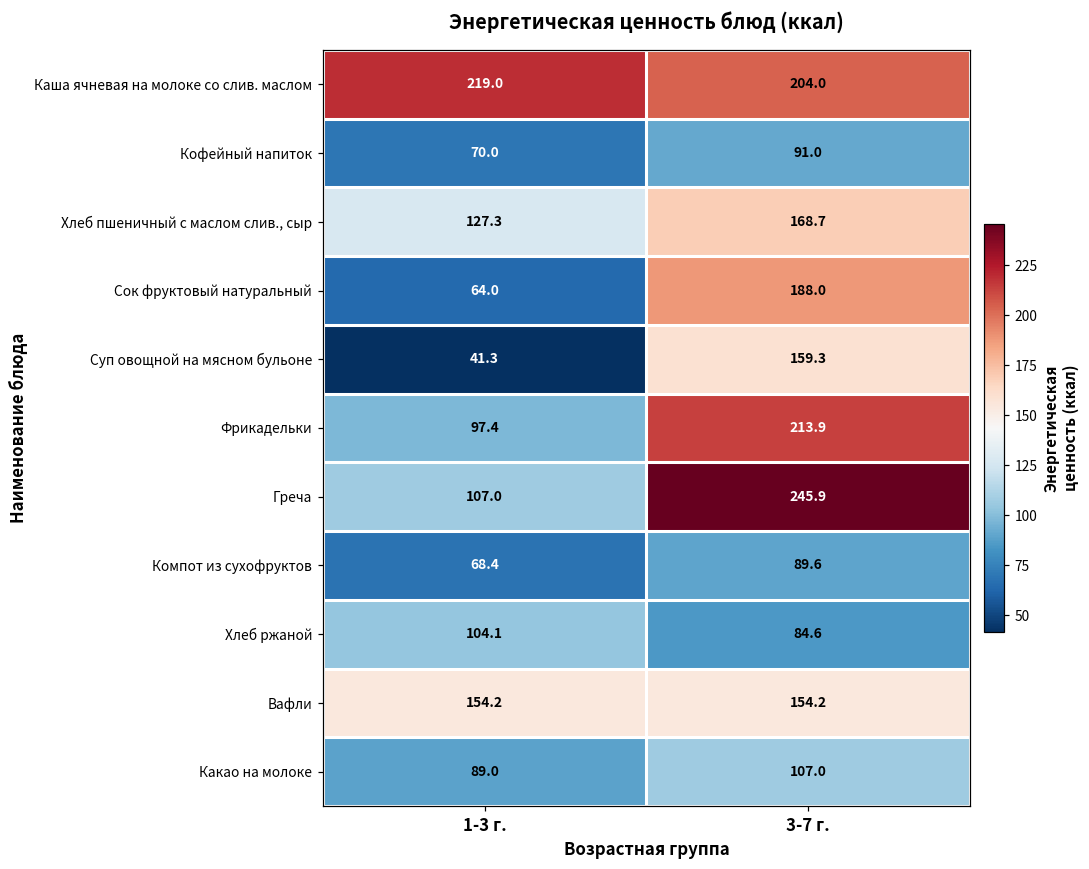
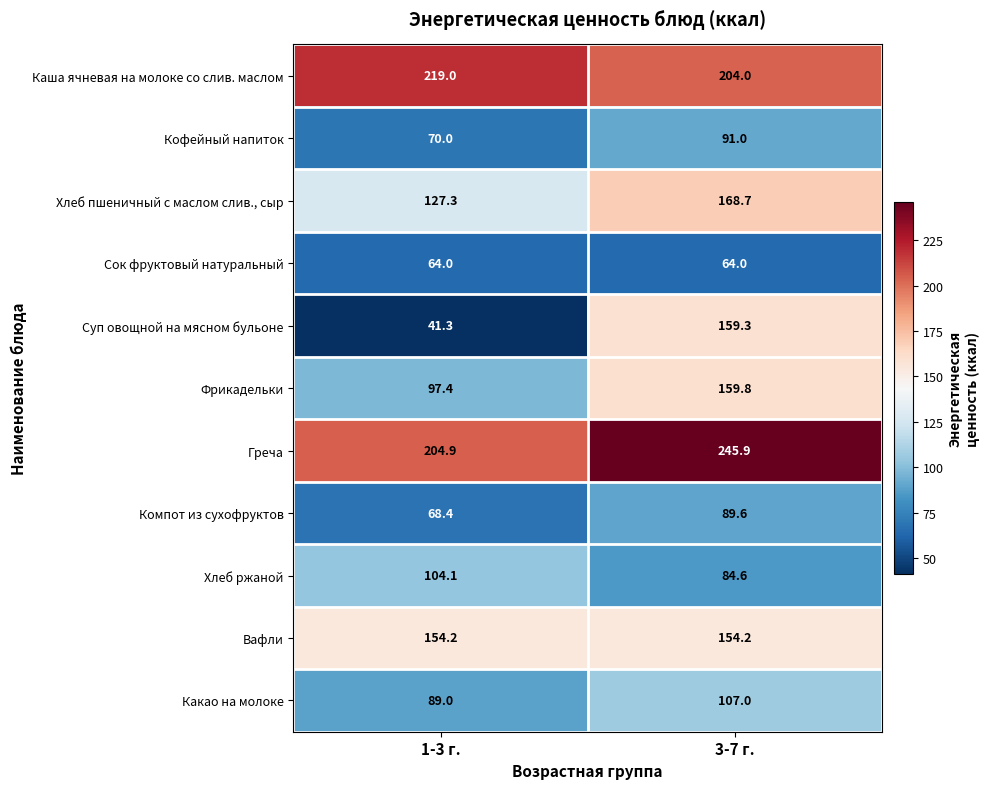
  {
    "Каша ячневая на молоке со слив. маслом": {
      "1-3 г.": 219.0,
      "3-7 г.": 204.0
    },
    "Кофейный напиток": {
      "1-3 г.": 70.0,
      "3-7 г.": 91.0
    },
    "Хлеб пшеничный с маслом слив., сыр": {
      "1-3 г.": 127.3,
      "3-7 г.": 168.7
    },
    "Сок фруктовый натуральный": {
      "1-3 г.": 64.0,
-     "3-7 г.": 188.0
+     "3-7 г.": 64.0
    },
    "Суп овощной на мясном бульоне": {
      "1-3 г.": 41.3,
      "3-7 г.": 159.3
    },
    "Фрикадельки": {
      "1-3 г.": 97.4,
-     "3-7 г.": 213.9
+     "3-7 г.": 159.8
    },
    "Греча": {
-     "1-3 г.": 107.0,
+     "1-3 г.": 204.9,
      "3-7 г.": 245.9
    },
    "Компот из сухофруктов": {
      "1-3 г.": 68.4,
      "3-7 г.": 89.6
    },
    "Хлеб ржаной": {
      "1-3 г.": 104.1,
      "3-7 г.": 84.6
    },
    "Вафли": {
      "1-3 г.": 154.2,
      "3-7 г.": 154.2
    },
    "Какао на молоке": {
      "1-3 г.": 89.0,
      "3-7 г.": 107.0
    }
  }
